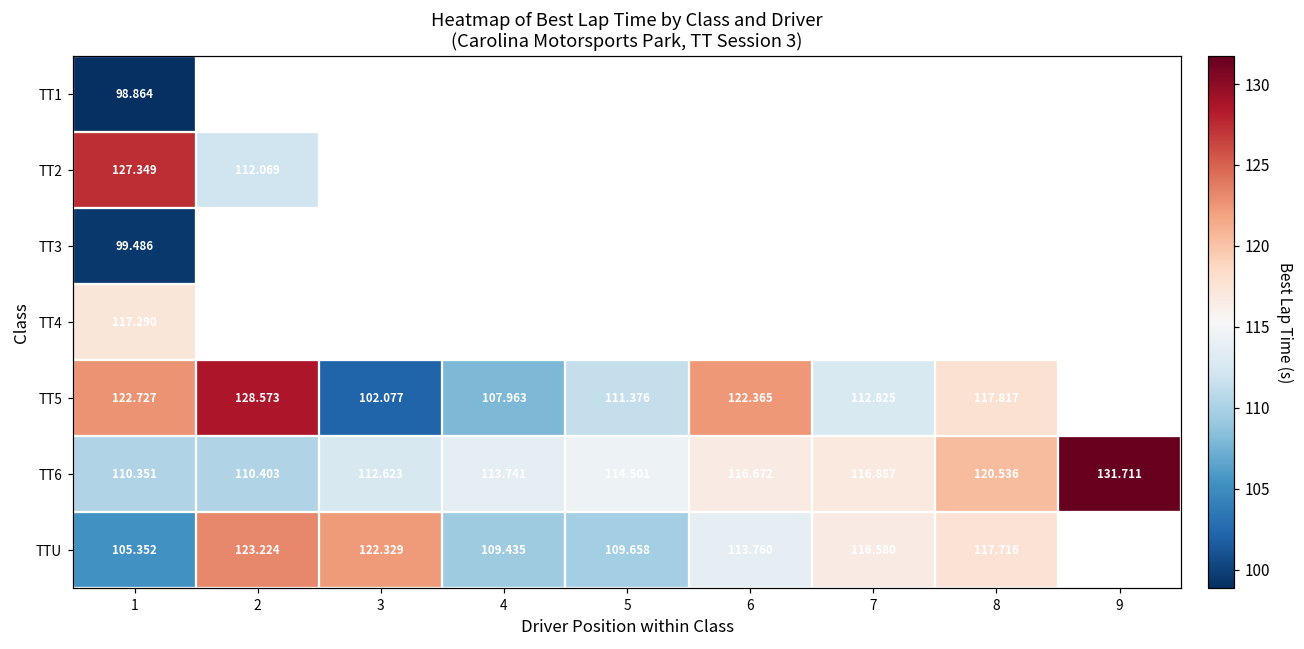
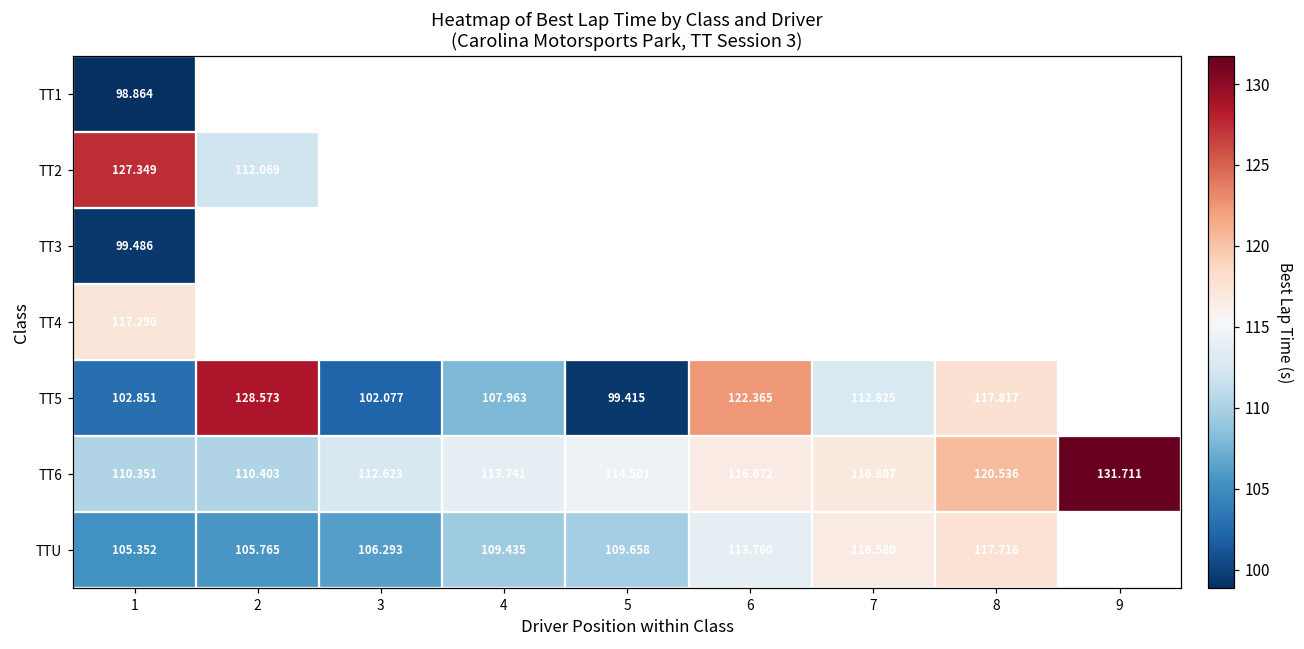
  {
    "TT1": {
      "1": 98.864
    },
    "TT2": {
      "1": 127.349
    },
    "TT3": {
      "1": 99.486
    },
    "TT5": {
-     "1": 122.727,
+     "1": 102.851,
      "2": 128.573,
      "3": 102.077,
      "4": 107.963,
-     "5": 111.376,
+     "5": 99.415,
      "6": 122.365
    },
    "TT6": {
      "1": 110.351,
      "2": 110.403,
      "8": 120.536,
      "9": 131.711
    },
    "TTU": {
      "1": 105.352,
-     "2": 123.224,
-     "3": 122.329,
+     "2": 105.765,
+     "3": 106.293,
      "4": 109.435,
      "5": 109.658
    }
  }
